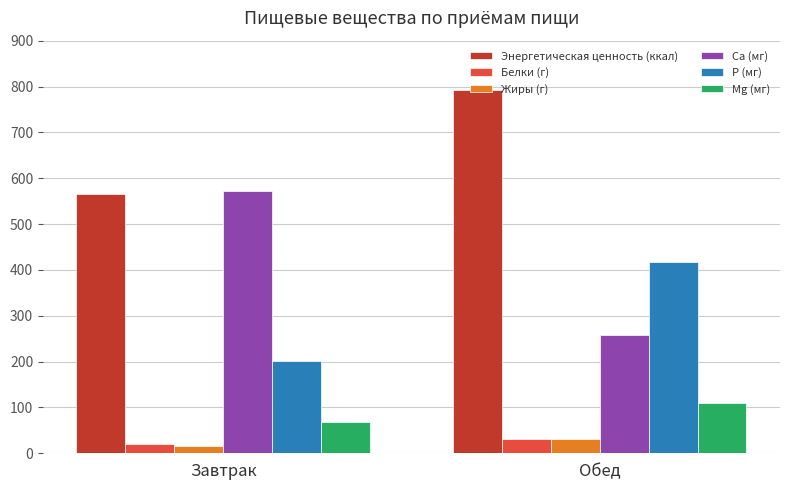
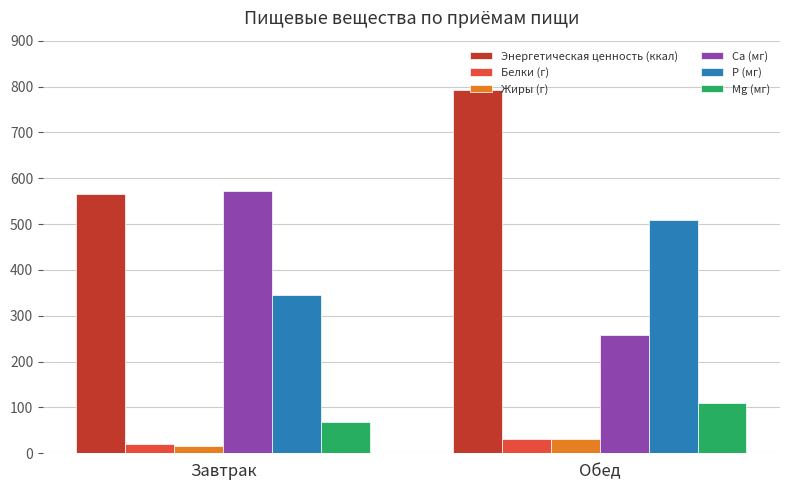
  {
    "Ca (мг)": {
      "Завтрак": 570,
      "Обед": 260
    },
    "P (мг)": {
-     "Завтрак": 200,
-     "Обед": 420
+     "Завтрак": 350,
+     "Обед": 510
    },
    "Mg (мг)": {
      "Завтрак": 70,
      "Обед": 110
    }
  }
